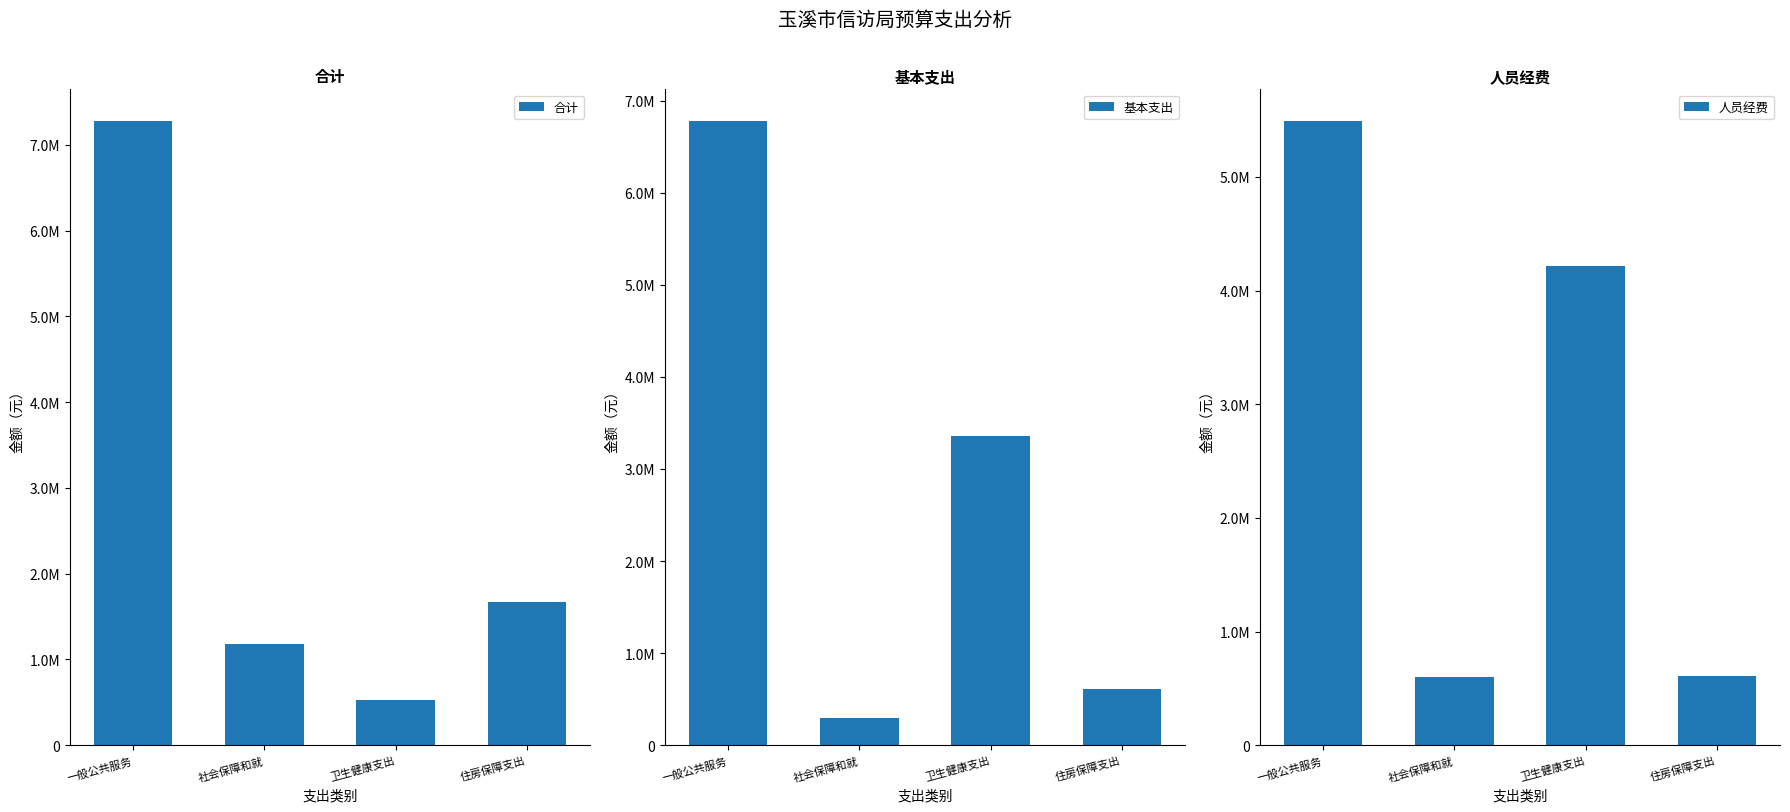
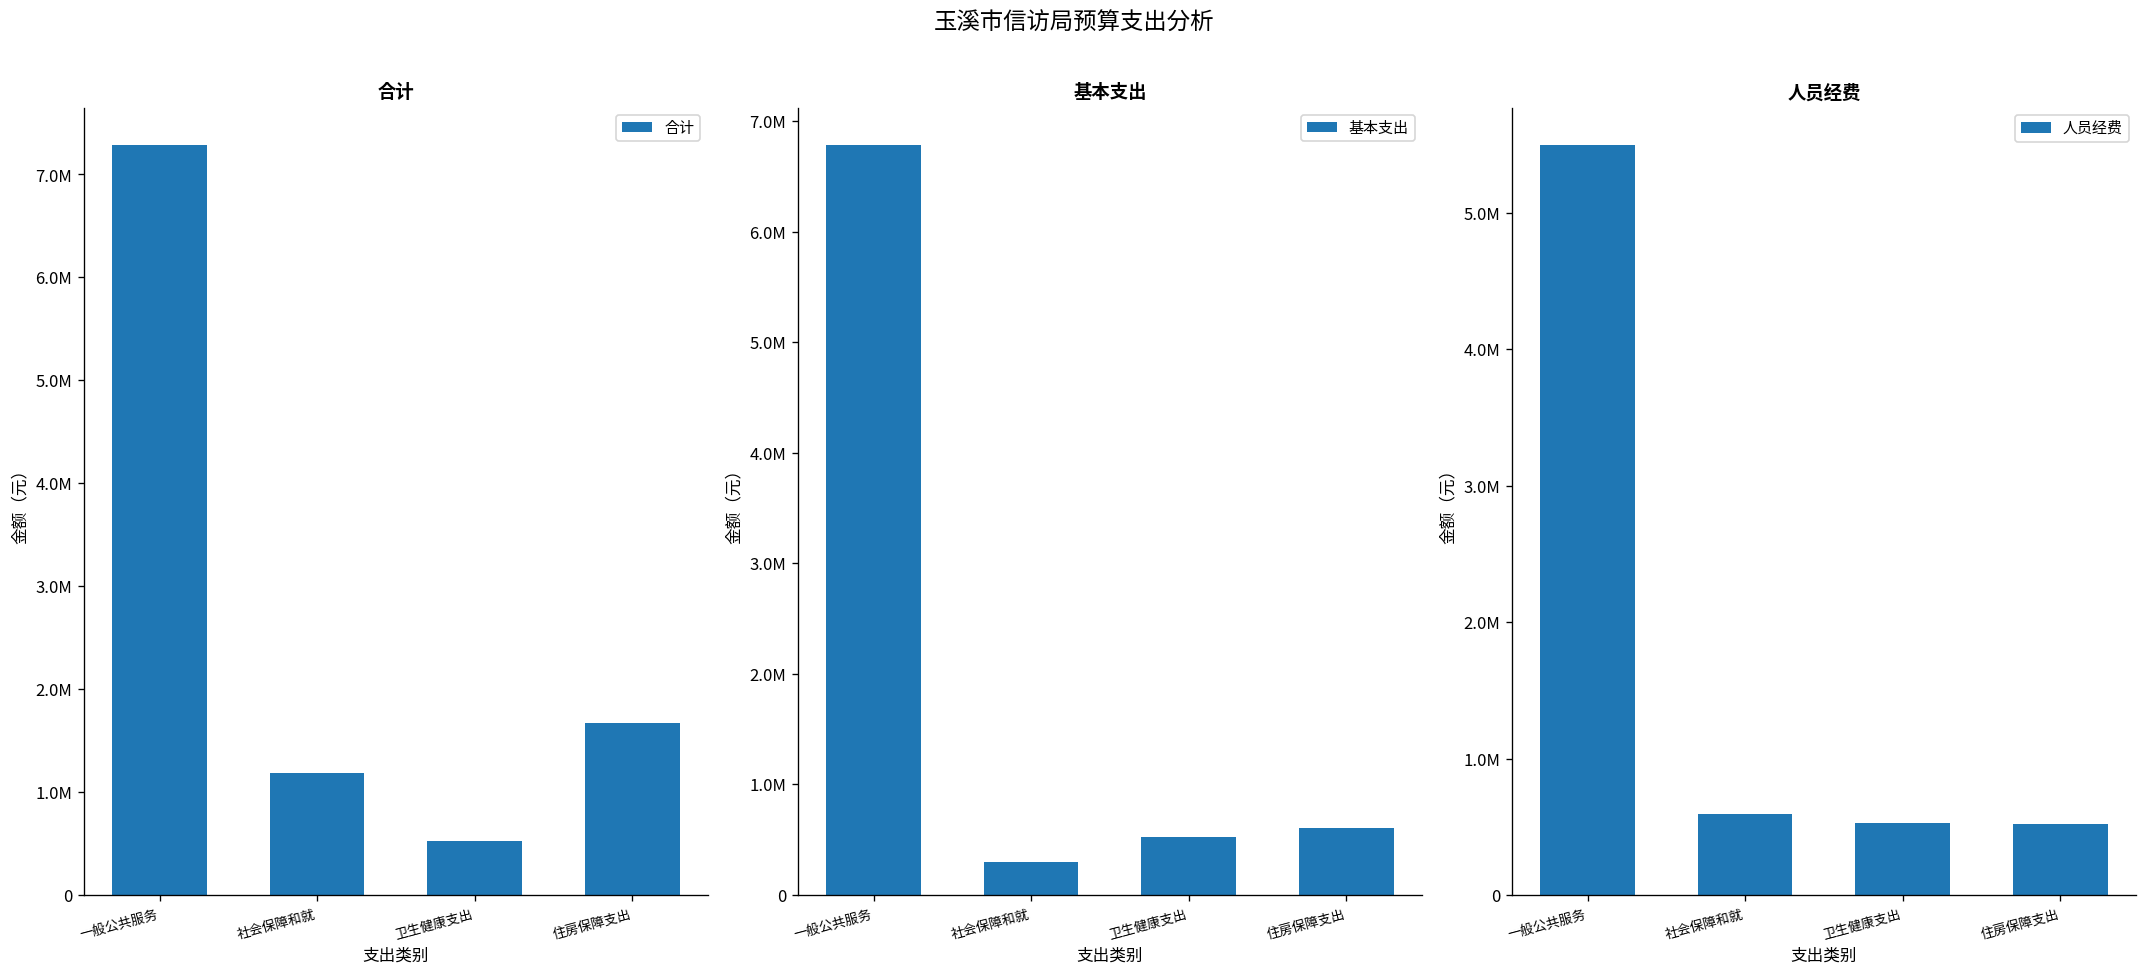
  {
    "合计": {
      "一般公共服务": 7300000,
      "社会保障和就": 1200000,
      "卫生健康支出": 500000,
      "住房保障支出": 1700000
    },
    "基本支出": {
      "一般公共服务": 6800000,
      "社会保障和就": 300000,
-     "卫生健康支出": 3400000,
+     "卫生健康支出": 500000,
      "住房保障支出": 600000
    },
    "人员经费": {
      "一般公共服务": 5500000,
      "社会保障和就": 600000,
-     "卫生健康支出": 4210000,
-     "住房保障支出": 610000
+     "卫生健康支出": 530000,
+     "住房保障支出": 520000
    }
  }
